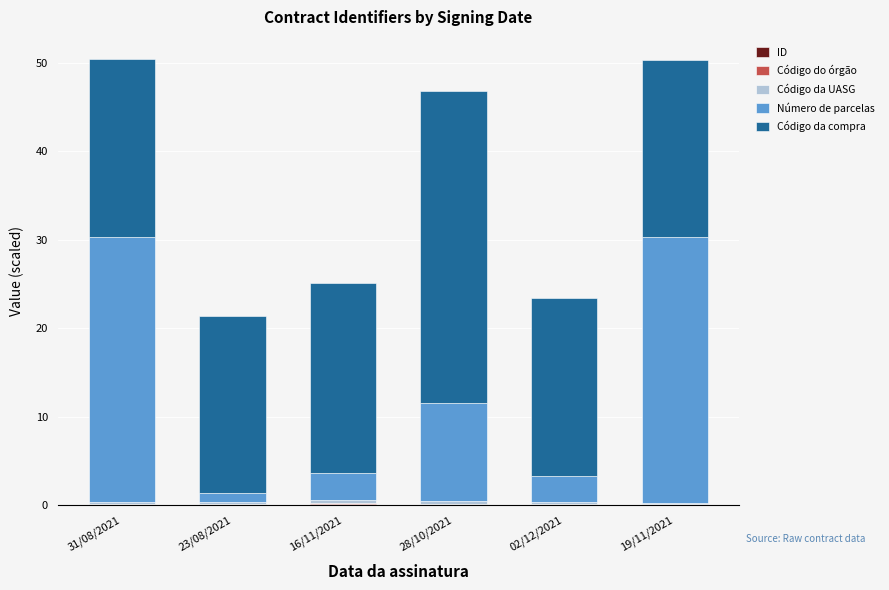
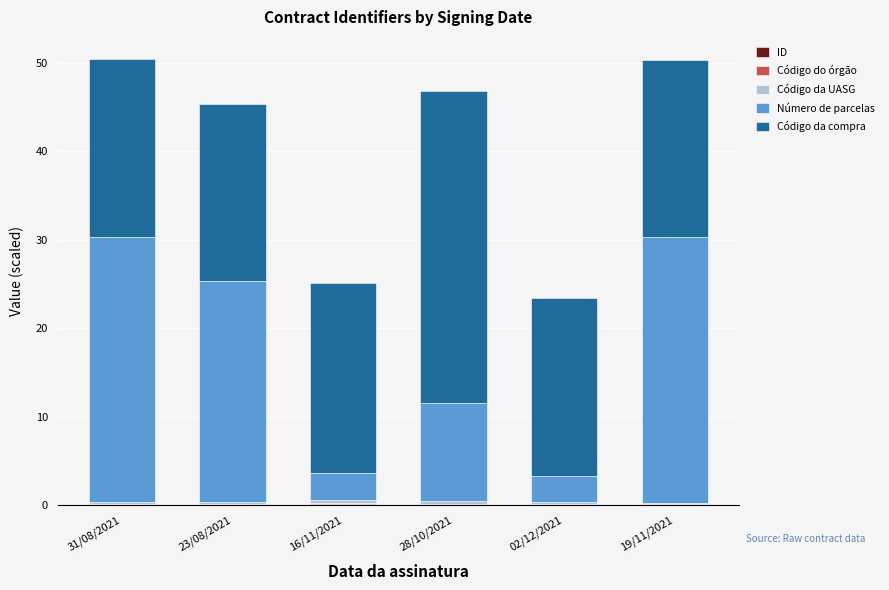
  {
    "Código da UASG": {
      "16/11/2021": 0,
      "28/10/2021": 0
    },
    "Número de parcelas": {
      "31/08/2021": 30,
-     "23/08/2021": 1,
+     "23/08/2021": 25,
      "16/11/2021": 3,
      "28/10/2021": 11,
      "02/12/2021": 3,
      "19/11/2021": 30
    },
    "Código da compra": {
      "31/08/2021": 20,
      "23/08/2021": 20,
      "16/11/2021": 22,
      "28/10/2021": 35,
      "02/12/2021": 20,
      "19/11/2021": 20
    }
  }
